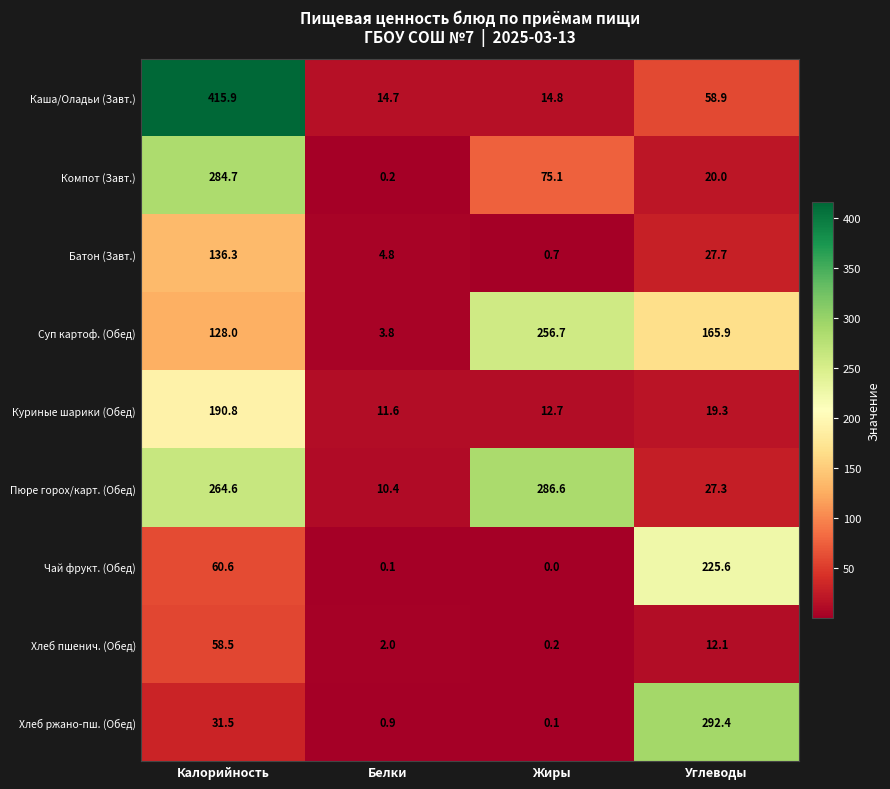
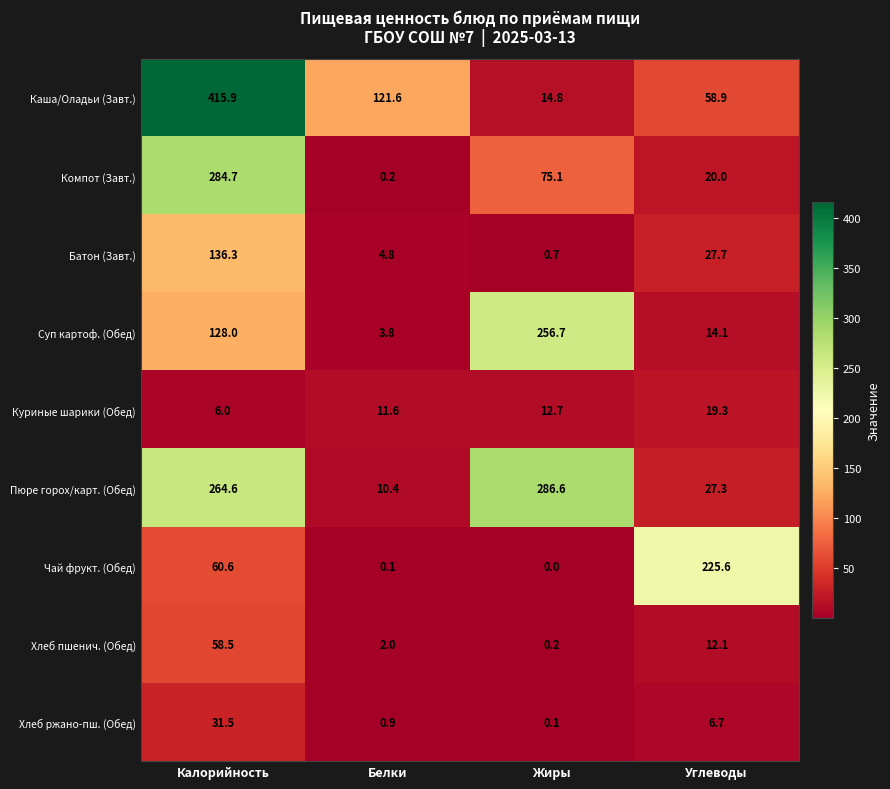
  {
    "Каша/Оладьи (Завт.)": {
      "Калорийность": 415.9,
-     "Белки": 14.7,
+     "Белки": 121.6,
      "Жиры": 14.8,
      "Углеводы": 58.9
    },
    "Компот (Завт.)": {
      "Калорийность": 284.7,
      "Белки": 0.2,
      "Жиры": 75.1,
      "Углеводы": 20.0
    },
    "Батон (Завт.)": {
      "Калорийность": 136.3,
      "Белки": 4.8,
      "Жиры": 0.7,
      "Углеводы": 27.7
    },
    "Суп картоф. (Обед)": {
      "Калорийность": 128.0,
      "Белки": 3.8,
      "Жиры": 256.7,
-     "Углеводы": 165.9
+     "Углеводы": 14.1
    },
    "Куриные шарики (Обед)": {
-     "Калорийность": 190.8,
+     "Калорийность": 6.0,
      "Белки": 11.6,
      "Жиры": 12.7,
      "Углеводы": 19.3
    },
    "Пюре горох/карт. (Обед)": {
      "Калорийность": 264.6,
      "Белки": 10.4,
      "Жиры": 286.6,
      "Углеводы": 27.3
    },
    "Чай фрукт. (Обед)": {
      "Калорийность": 60.6,
      "Белки": 0.1,
      "Жиры": 0.0,
      "Углеводы": 225.6
    },
    "Хлеб пшенич. (Обед)": {
      "Калорийность": 58.5,
      "Белки": 2.0,
      "Жиры": 0.2,
      "Углеводы": 12.1
    },
    "Хлеб ржано-пш. (Обед)": {
      "Калорийность": 31.5,
      "Белки": 0.9,
      "Жиры": 0.1,
-     "Углеводы": 292.4
+     "Углеводы": 6.7
    }
  }
